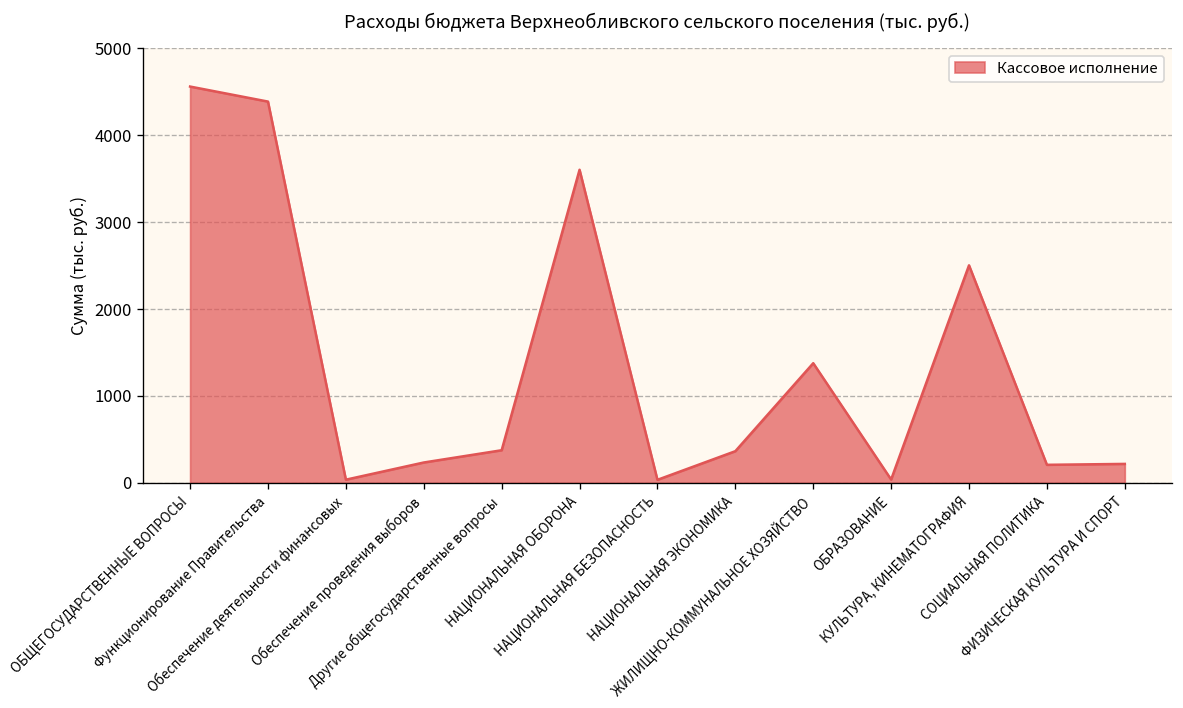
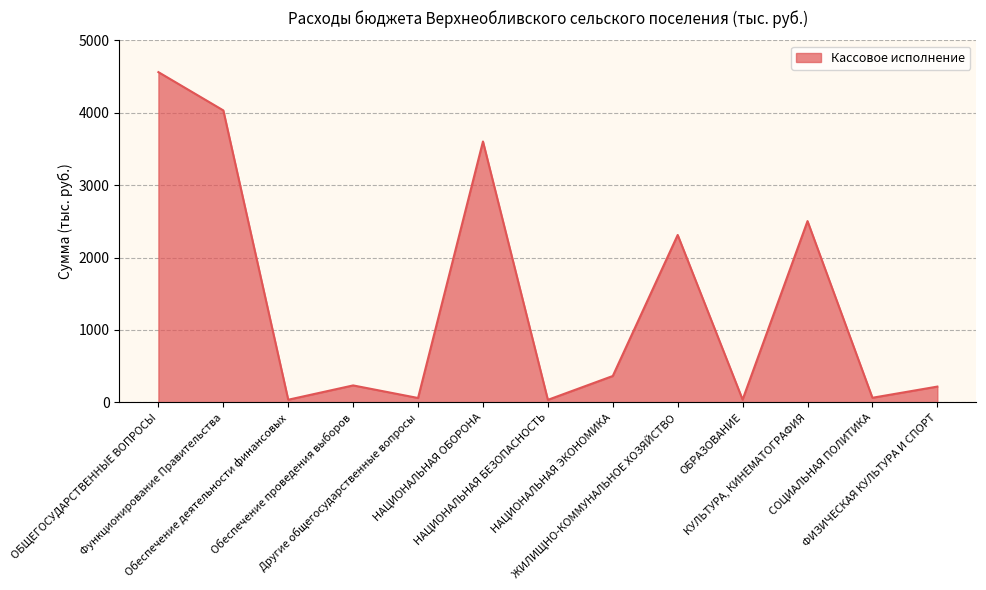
  {
    "ОБЩЕГОСУДАРСТВЕННЫЕ ВОПРОСЫ": 4600,
-   "Функционирование Правительства": 4400,
+   "Функционирование Правительства": 4000,
    "Обеспечение деятельности финансовых": 0,
    "Обеспечение проведения выборов": 200,
-   "Другие общегосударственные вопросы": 400,
+   "Другие общегосударственные вопросы": 100,
    "НАЦИОНАЛЬНАЯ ОБОРОНА": 3600,
    "НАЦИОНАЛЬНАЯ БЕЗОПАСНОСТЬ": 0,
    "НАЦИОНАЛЬНАЯ ЭКОНОМИКА": 400,
-   "ЖИЛИЩНО-КОММУНАЛЬНОЕ ХОЗЯЙСТВО": 1400,
+   "ЖИЛИЩНО-КОММУНАЛЬНОЕ ХОЗЯЙСТВО": 2300,
    "ОБРАЗОВАНИЕ": 0,
    "КУЛЬТУРА, КИНЕМАТОГРАФИЯ": 2500,
-   "СОЦИАЛЬНАЯ ПОЛИТИКА": 200,
+   "СОЦИАЛЬНАЯ ПОЛИТИКА": 100,
    "ФИЗИЧЕСКАЯ КУЛЬТУРА И СПОРТ": 200
  }
